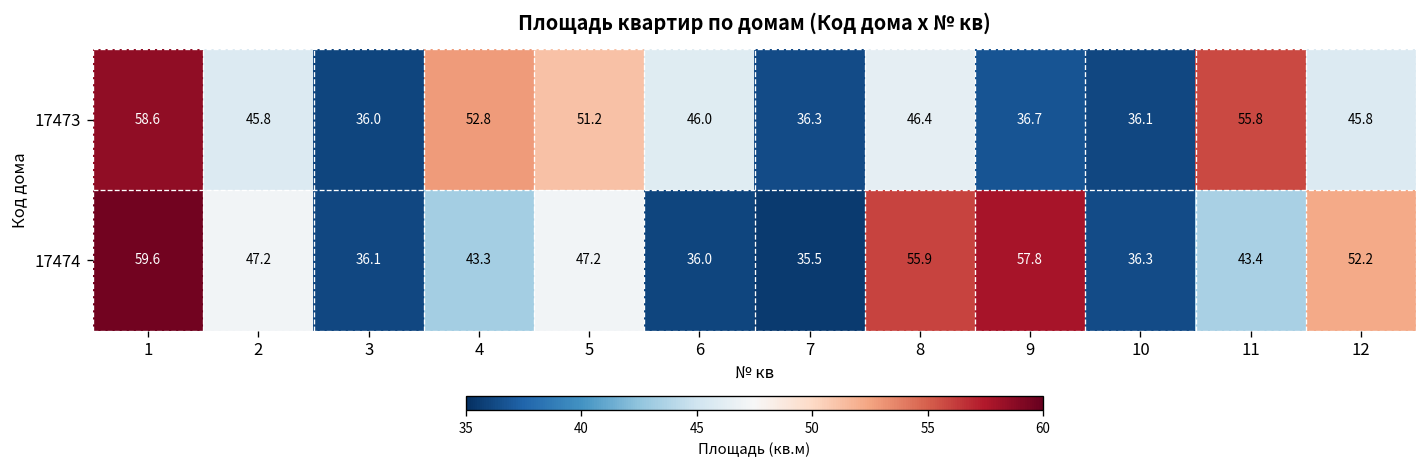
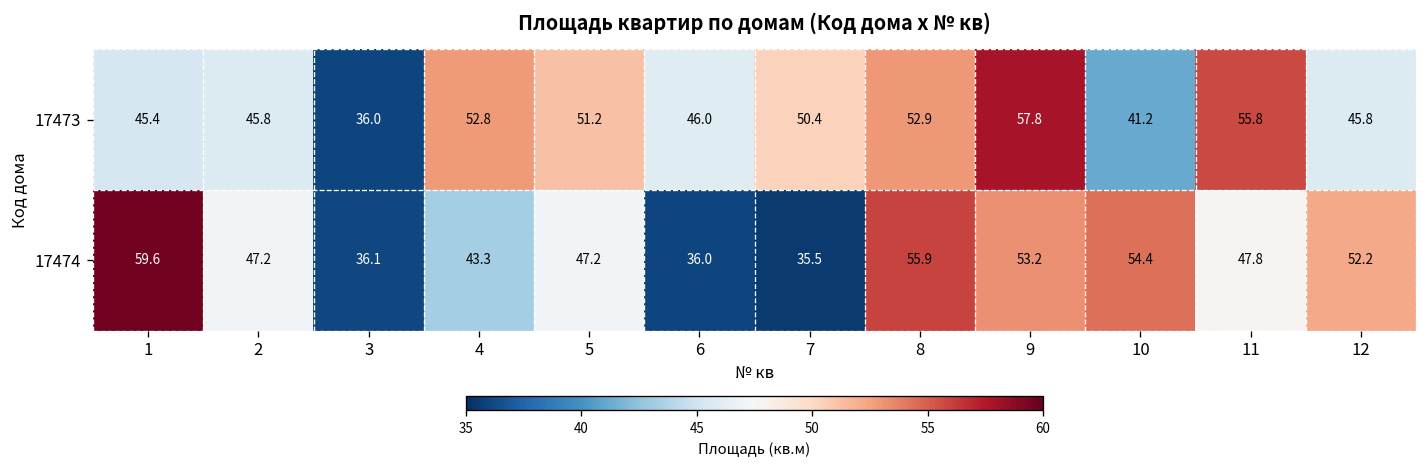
  {
    "17473": {
-     "1": 58.6,
+     "1": 45.4,
      "2": 45.8,
      "3": 36.0,
      "4": 52.8,
      "5": 51.2,
      "6": 46.0,
-     "7": 36.3,
-     "8": 46.4,
-     "9": 36.7,
-     "10": 36.1,
+     "7": 50.4,
+     "8": 52.9,
+     "9": 57.8,
+     "10": 41.2,
      "11": 55.8,
      "12": 45.8
    },
    "17474": {
      "1": 59.6,
      "2": 47.2,
      "3": 36.1,
      "4": 43.3,
      "5": 47.2,
      "6": 36.0,
      "7": 35.5,
      "8": 55.9,
-     "9": 57.8,
-     "10": 36.3,
-     "11": 43.4,
+     "9": 53.2,
+     "10": 54.4,
+     "11": 47.8,
      "12": 52.2
    }
  }
